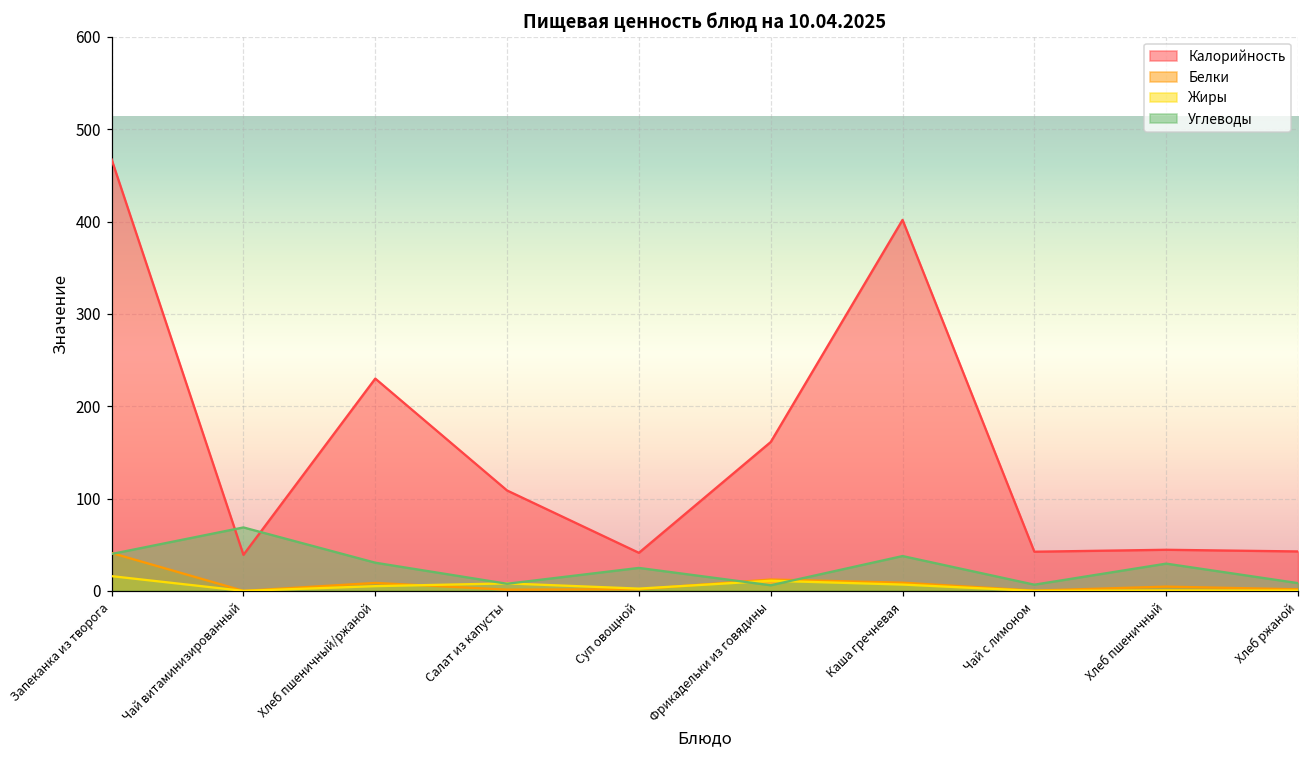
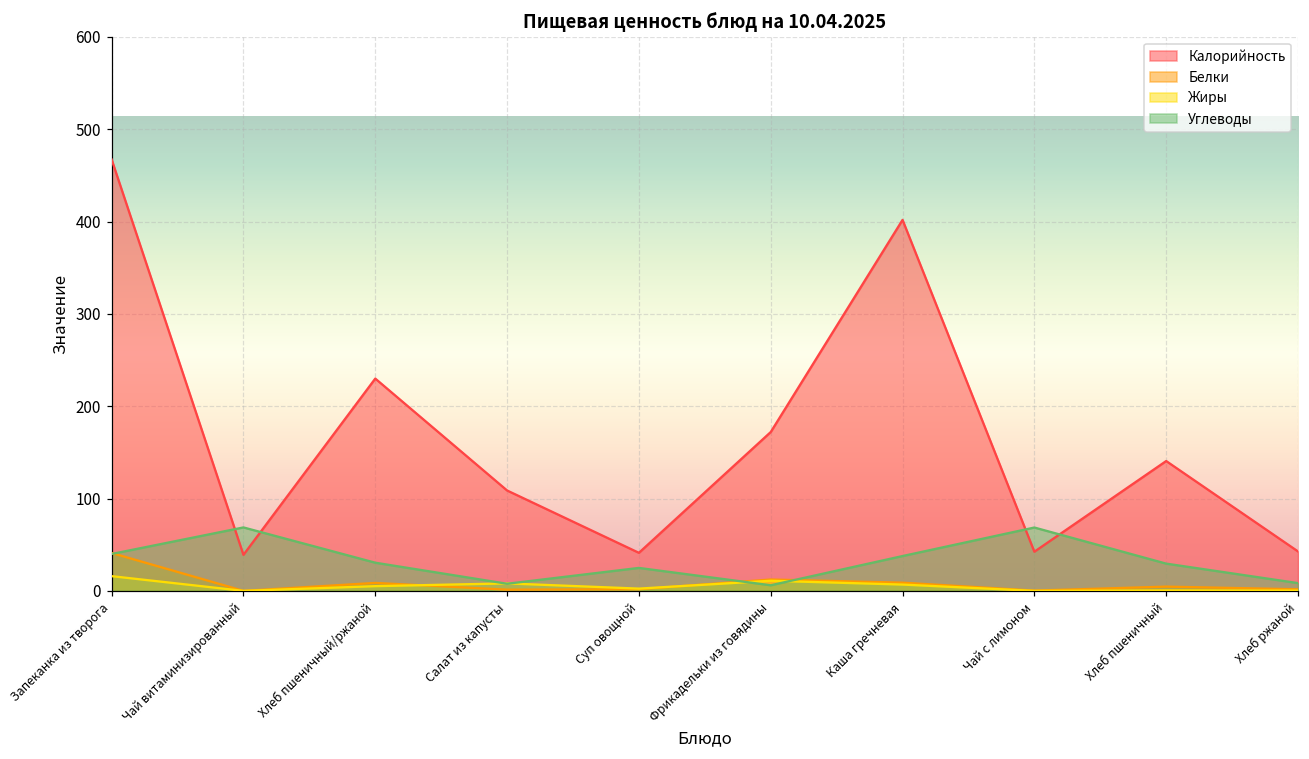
  {
    "Калорийность": {
      "Запеканка из творога": 470,
      "Чай витаминизированный": 40,
      "Хлеб пшеничный/ржаной": 230,
      "Салат из капусты": 110,
      "Суп овощной": 40,
-     "Фрикадельки из говядины": 160,
+     "Фрикадельки из говядины": 170,
      "Каша гречневая": 400,
      "Чай с лимоном": 40,
-     "Хлеб пшеничный": 40,
+     "Хлеб пшеничный": 140,
      "Хлеб ржаной": 40
    },
    "Углеводы": {
      "Чай витаминизированный": 70,
      "Хлеб пшеничный/ржаной": 30,
      "Суп овощной": 20,
      "Фрикадельки из говядины": 10,
      "Каша гречневая": 40,
-     "Чай с лимоном": 10,
+     "Чай с лимоном": 70,
      "Хлеб пшеничный": 30,
      "Хлеб ржаной": 10
    }
  }
